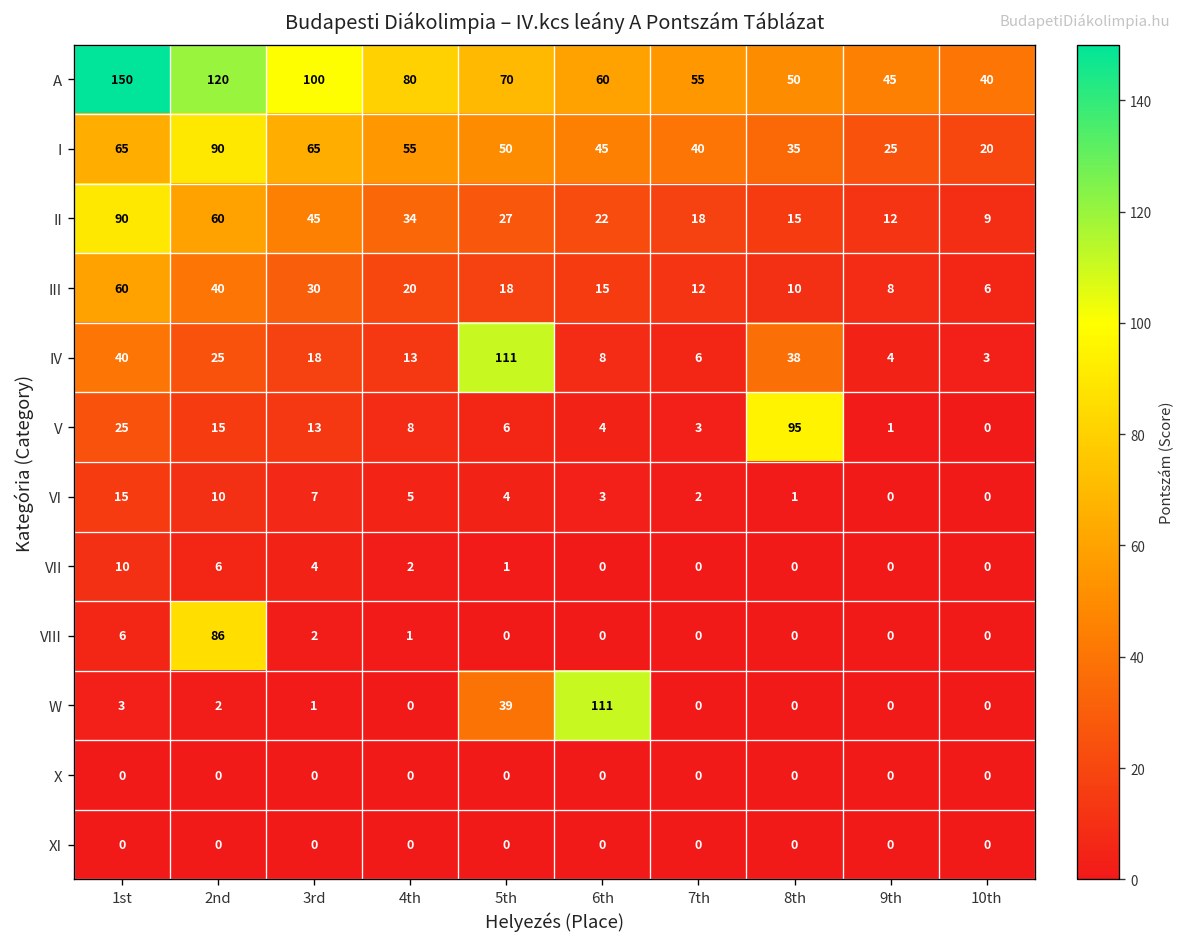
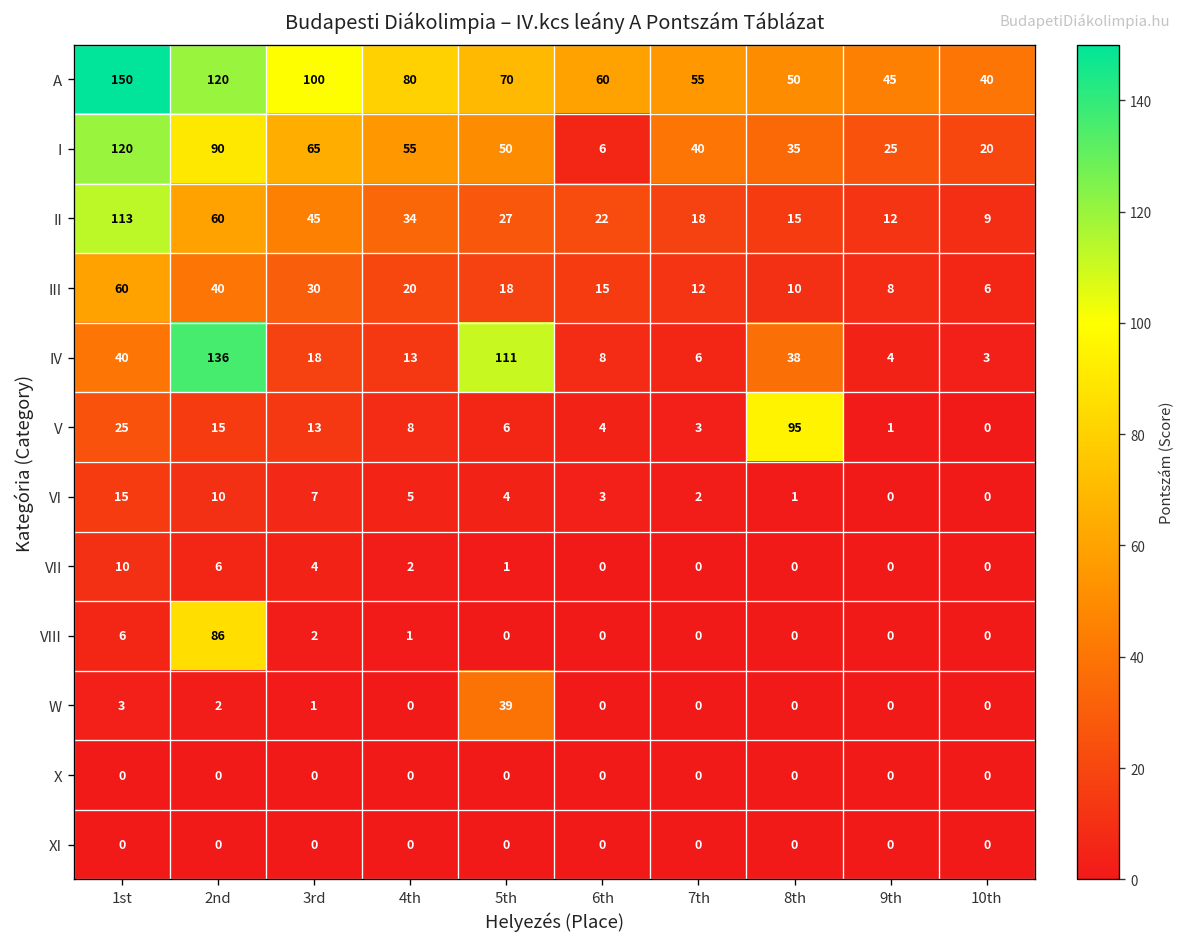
  {
    "A": {
      "1st": 150,
      "2nd": 120,
      "3rd": 100,
      "4th": 80,
      "5th": 70,
      "6th": 60,
      "7th": 55,
      "8th": 50,
      "9th": 45,
      "10th": 40
    },
    "I": {
-     "1st": 65,
+     "1st": 120,
      "2nd": 90,
      "3rd": 65,
      "4th": 55,
      "5th": 50,
-     "6th": 45,
+     "6th": 6,
      "7th": 40,
      "8th": 35,
      "9th": 25,
      "10th": 20
    },
    "II": {
-     "1st": 90,
+     "1st": 113,
      "2nd": 60,
      "3rd": 45,
      "4th": 34,
      "5th": 27,
      "6th": 22,
      "7th": 18,
      "8th": 15,
      "9th": 12,
      "10th": 9
    },
    "III": {
      "1st": 60,
      "2nd": 40,
      "3rd": 30,
      "4th": 20,
      "5th": 18,
      "6th": 15,
      "7th": 12,
      "8th": 10,
      "9th": 8,
      "10th": 6
    },
    "IV": {
      "1st": 40,
-     "2nd": 25,
+     "2nd": 136,
      "3rd": 18,
      "4th": 13,
      "5th": 111,
      "6th": 8,
      "7th": 6,
      "8th": 38,
      "9th": 4,
      "10th": 3
    },
    "V": {
      "1st": 25,
      "2nd": 15,
      "3rd": 13,
      "4th": 8,
      "5th": 6,
      "6th": 4,
      "7th": 3,
      "8th": 95,
      "9th": 1,
      "10th": 0
    },
    "VI": {
      "1st": 15,
      "2nd": 10,
      "3rd": 7,
      "4th": 5,
      "5th": 4,
      "6th": 3,
      "7th": 2,
      "8th": 1,
      "9th": 0,
      "10th": 0
    },
    "VII": {
      "1st": 10,
      "2nd": 6,
      "3rd": 4,
      "4th": 2,
      "5th": 1,
      "6th": 0,
      "7th": 0,
      "8th": 0,
      "9th": 0,
      "10th": 0
    },
    "VIII": {
      "1st": 6,
      "2nd": 86,
      "3rd": 2,
      "4th": 1,
      "5th": 0,
      "6th": 0,
      "7th": 0,
      "8th": 0,
      "9th": 0,
      "10th": 0
    },
    "W": {
      "1st": 3,
      "2nd": 2,
      "3rd": 1,
      "4th": 0,
      "5th": 39,
-     "6th": 111,
+     "6th": 0,
      "7th": 0,
      "8th": 0,
      "9th": 0,
      "10th": 0
    },
    "X": {
      "1st": 0,
      "2nd": 0,
      "3rd": 0,
      "4th": 0,
      "5th": 0,
      "6th": 0,
      "7th": 0,
      "8th": 0,
      "9th": 0,
      "10th": 0
    },
    "XI": {
      "1st": 0,
      "2nd": 0,
      "3rd": 0,
      "4th": 0,
      "5th": 0,
      "6th": 0,
      "7th": 0,
      "8th": 0,
      "9th": 0,
      "10th": 0
    }
  }
